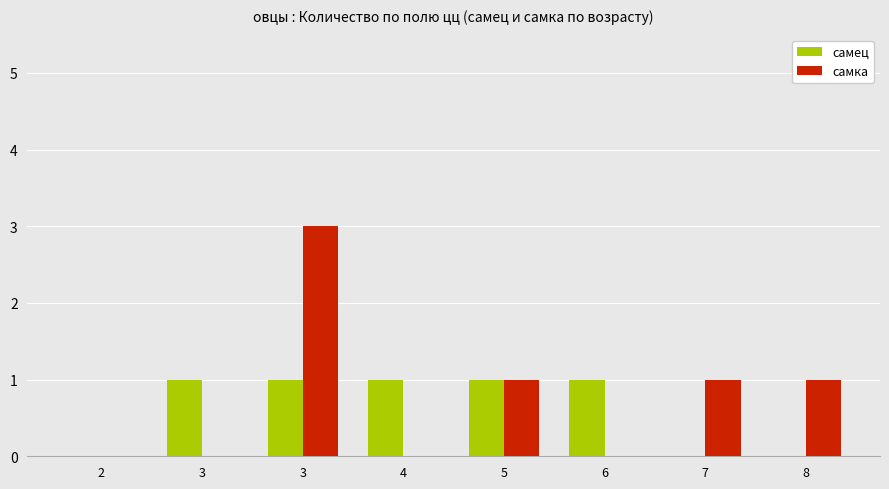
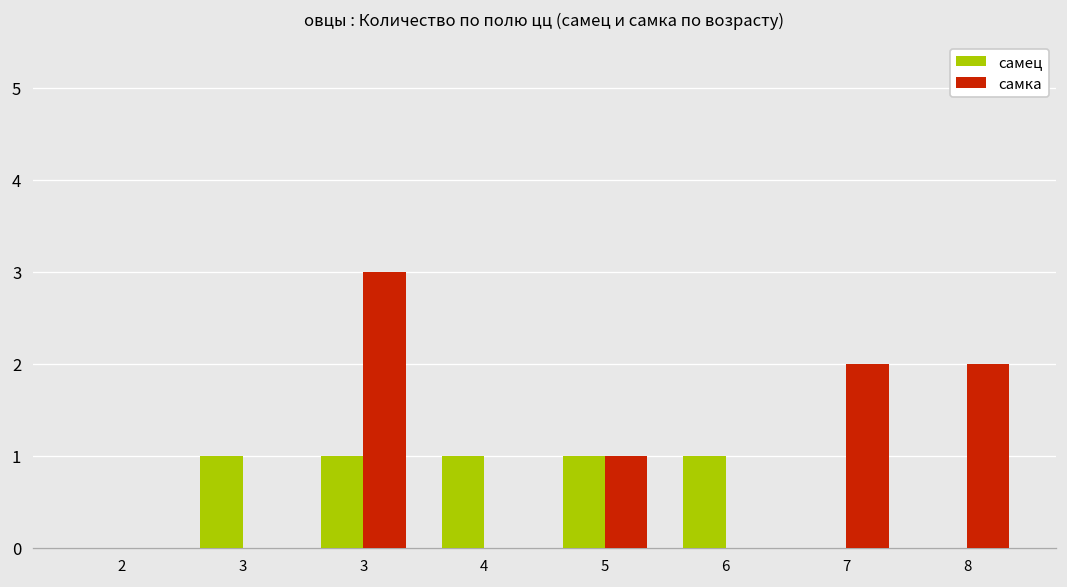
  {
    "самец": {
      "2": 0,
      "4": 1,
      "5": 1,
      "6": 1,
      "7": 0,
      "8": 0
    },
    "самка": {
      "2": 0,
      "4": 0,
      "5": 1,
      "6": 0,
-     "7": 1,
-     "8": 1
+     "7": 2,
+     "8": 2
    }
  }
